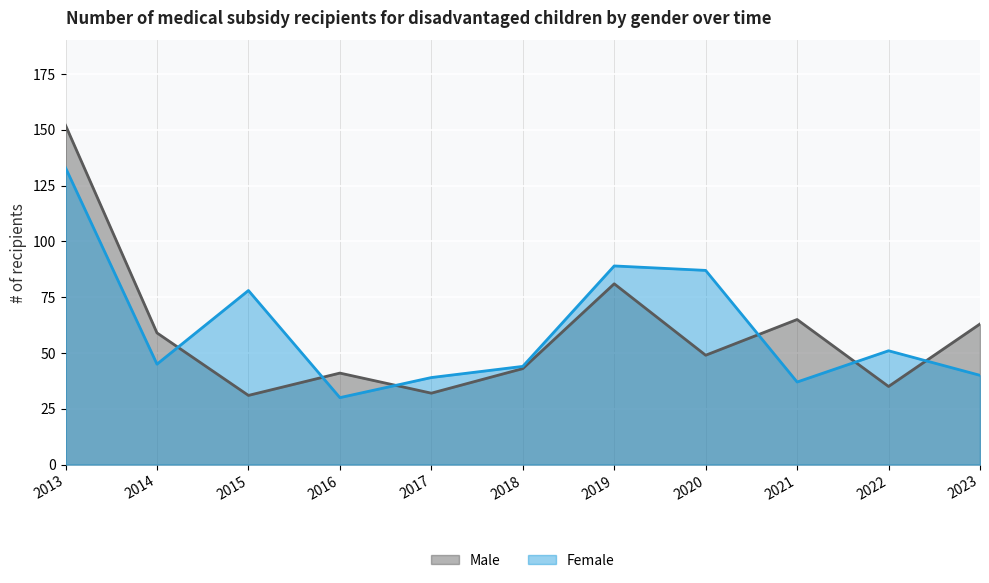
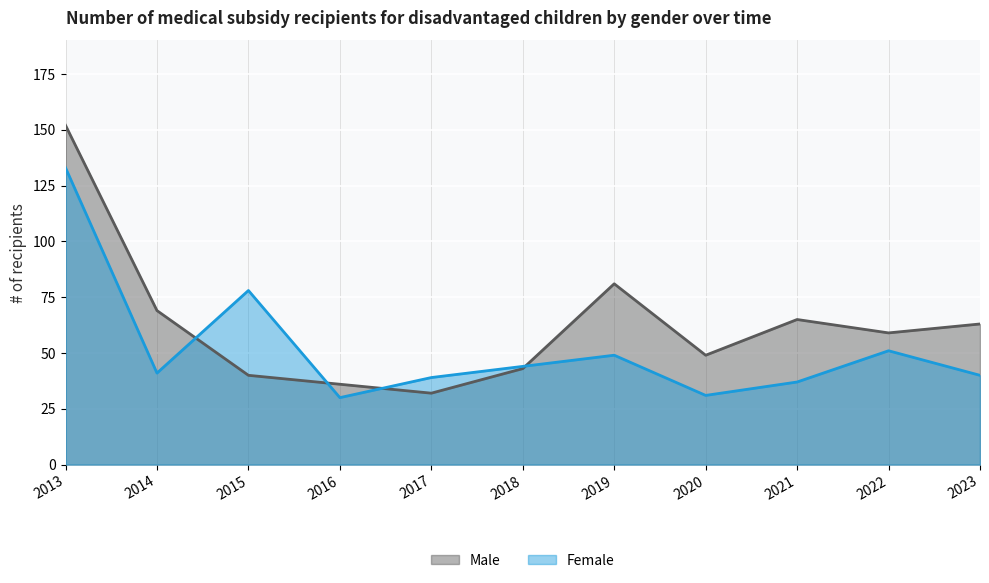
  {
    "Male": {
      "2013": 152,
-     "2014": 59,
-     "2015": 31,
-     "2016": 41,
+     "2014": 69,
+     "2015": 40,
+     "2016": 36,
      "2017": 32,
      "2019": 81,
      "2020": 49,
      "2021": 65,
-     "2022": 35,
+     "2022": 59,
      "2023": 63
    },
    "Female": {
      "2013": 133,
-     "2014": 45,
+     "2014": 41,
      "2015": 78,
      "2016": 30,
      "2017": 39,
-     "2019": 89,
-     "2020": 87,
+     "2019": 49,
+     "2020": 31,
      "2021": 37,
      "2022": 51,
      "2023": 40
    }
  }
